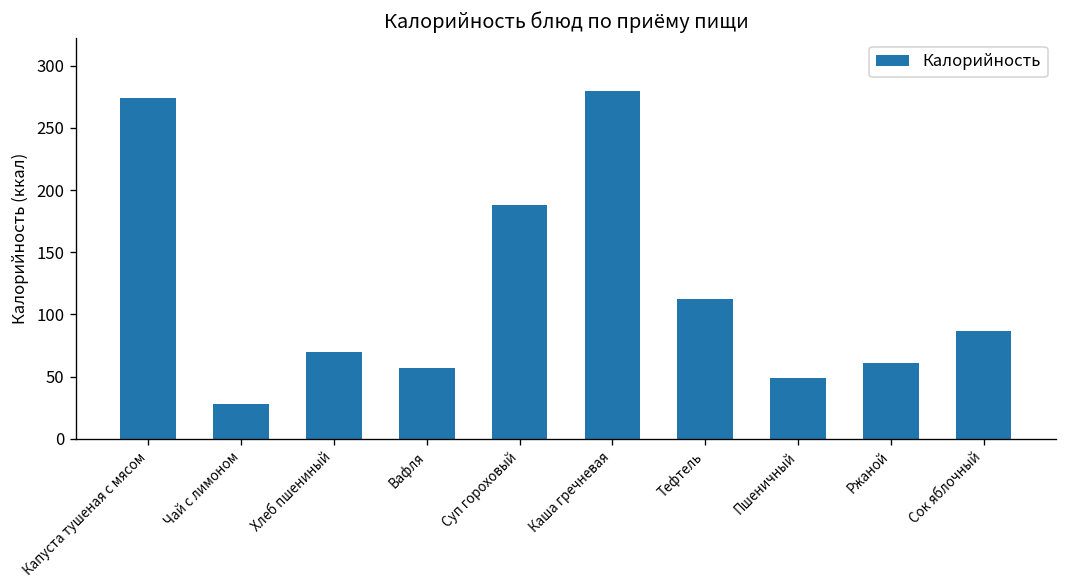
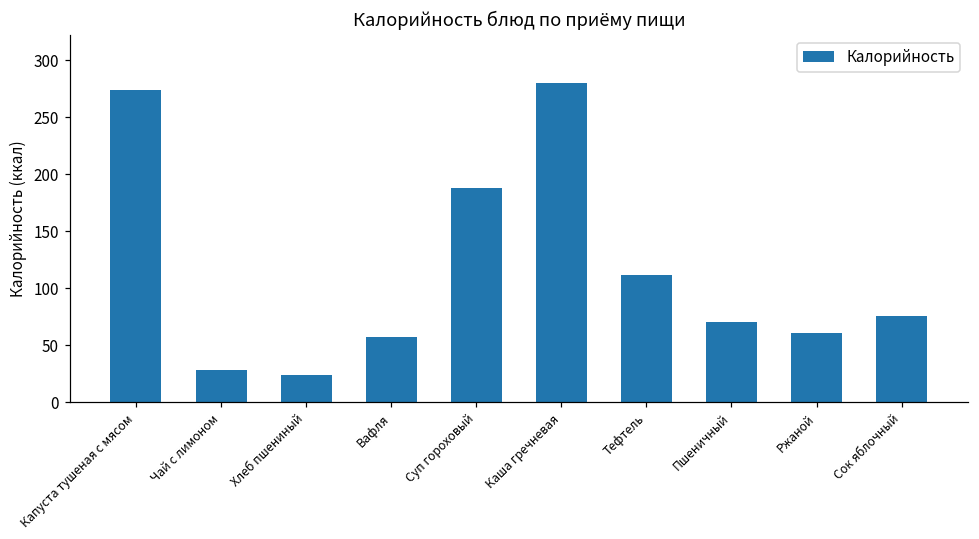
  {
    "Капуста тушеная с мясом": 274,
    "Чай с лимоном": 28,
-   "Хлеб пшениный": 70,
+   "Хлеб пшениный": 24,
    "Вафля": 57,
    "Суп гороховый": 188,
    "Каша гречневая": 280,
    "Тефтель": 112,
-   "Пшеничный": 49,
+   "Пшеничный": 70,
    "Ржаной": 61,
-   "Сок яблочный": 87
+   "Сок яблочный": 76
  }
